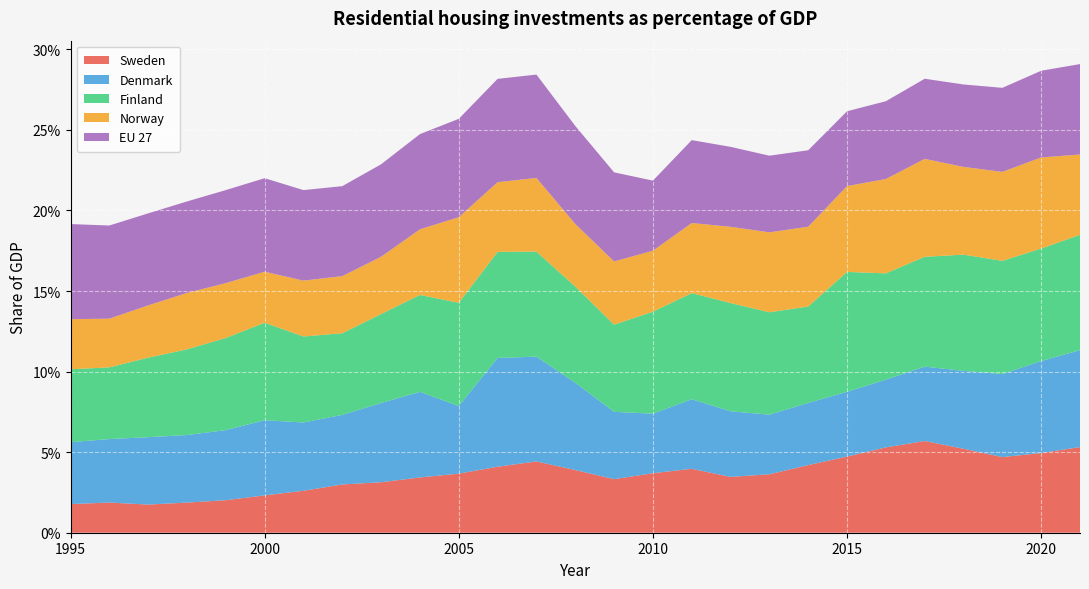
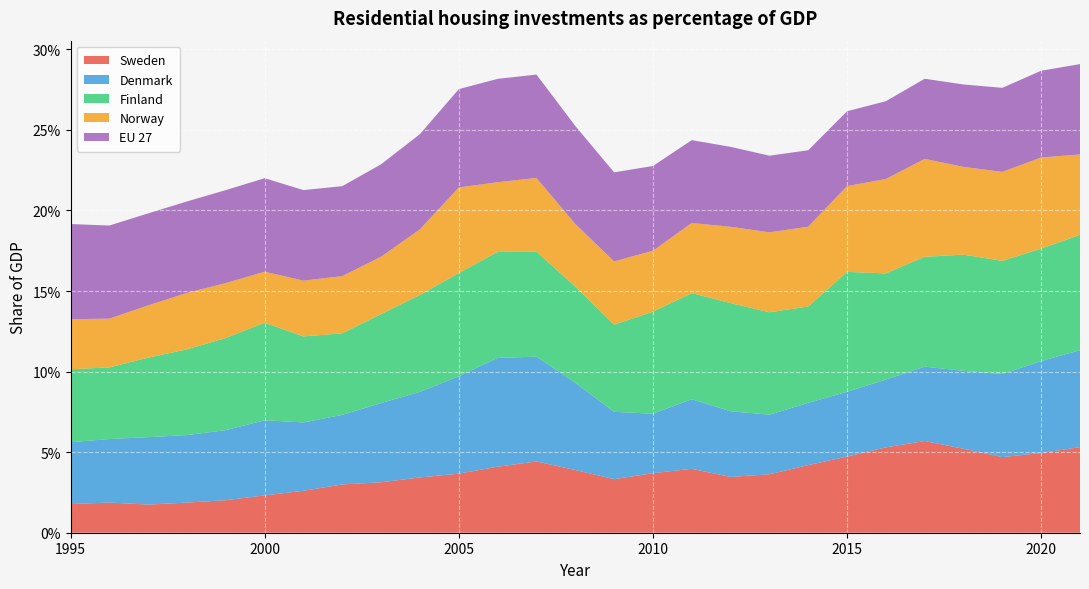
  {
    "Sweden": {
      "1995": "1.8%",
      "2000": "2.3%",
      "2005": "3.7%",
      "2010": "3.7%",
      "2015": "4.7%",
      "2020": "4.9%"
    },
    "Denmark": {
      "1995": "3.8%",
      "2000": "4.7%",
-     "2005": "4.2%",
+     "2005": "6.0%",
      "2010": "3.7%",
      "2015": "4.0%",
      "2020": "5.7%"
    },
    "Finland": {
      "1995": "4.5%",
      "2000": "6.0%",
      "2005": "6.4%",
      "2010": "6.3%",
      "2015": "7.4%",
      "2020": "7.0%"
    },
    "Norway": {
      "1995": "3.1%",
      "2000": "3.2%",
      "2005": "5.3%",
      "2010": "3.8%",
      "2015": "5.3%",
      "2020": "5.7%"
    },
    "EU 27": {
      "1995": "5.9%",
      "2000": "5.8%",
      "2005": "6.1%",
-     "2010": "4.4%",
+     "2010": "5.3%",
      "2015": "4.6%",
      "2020": "5.4%"
    }
  }
